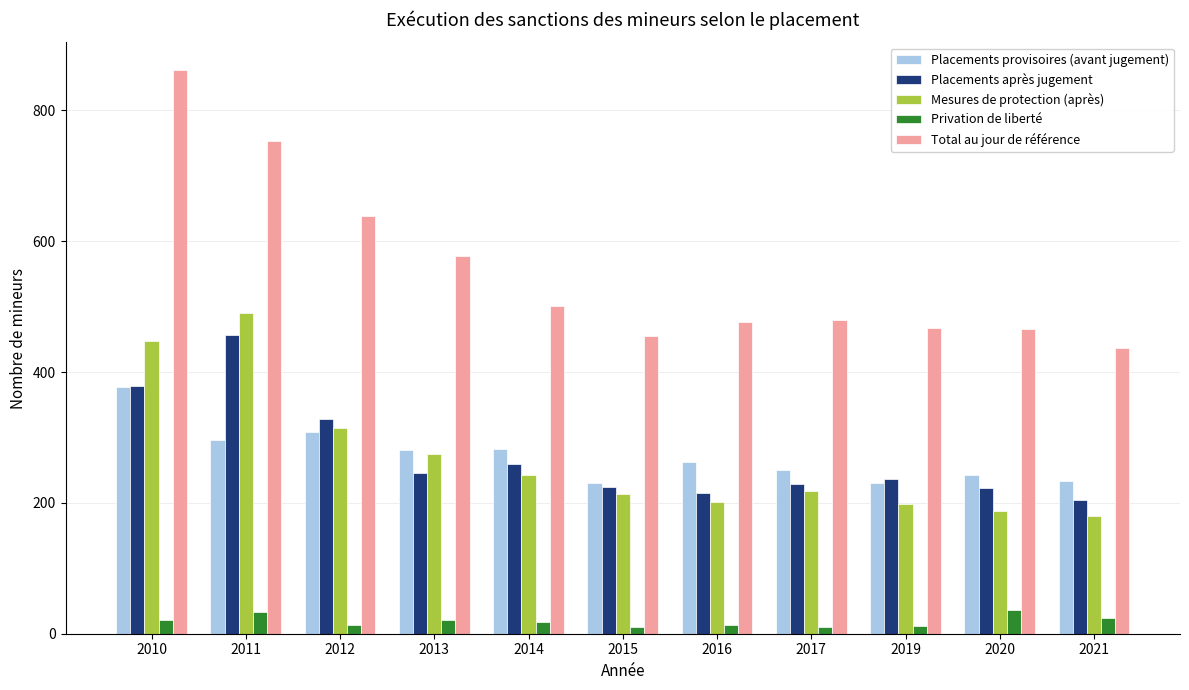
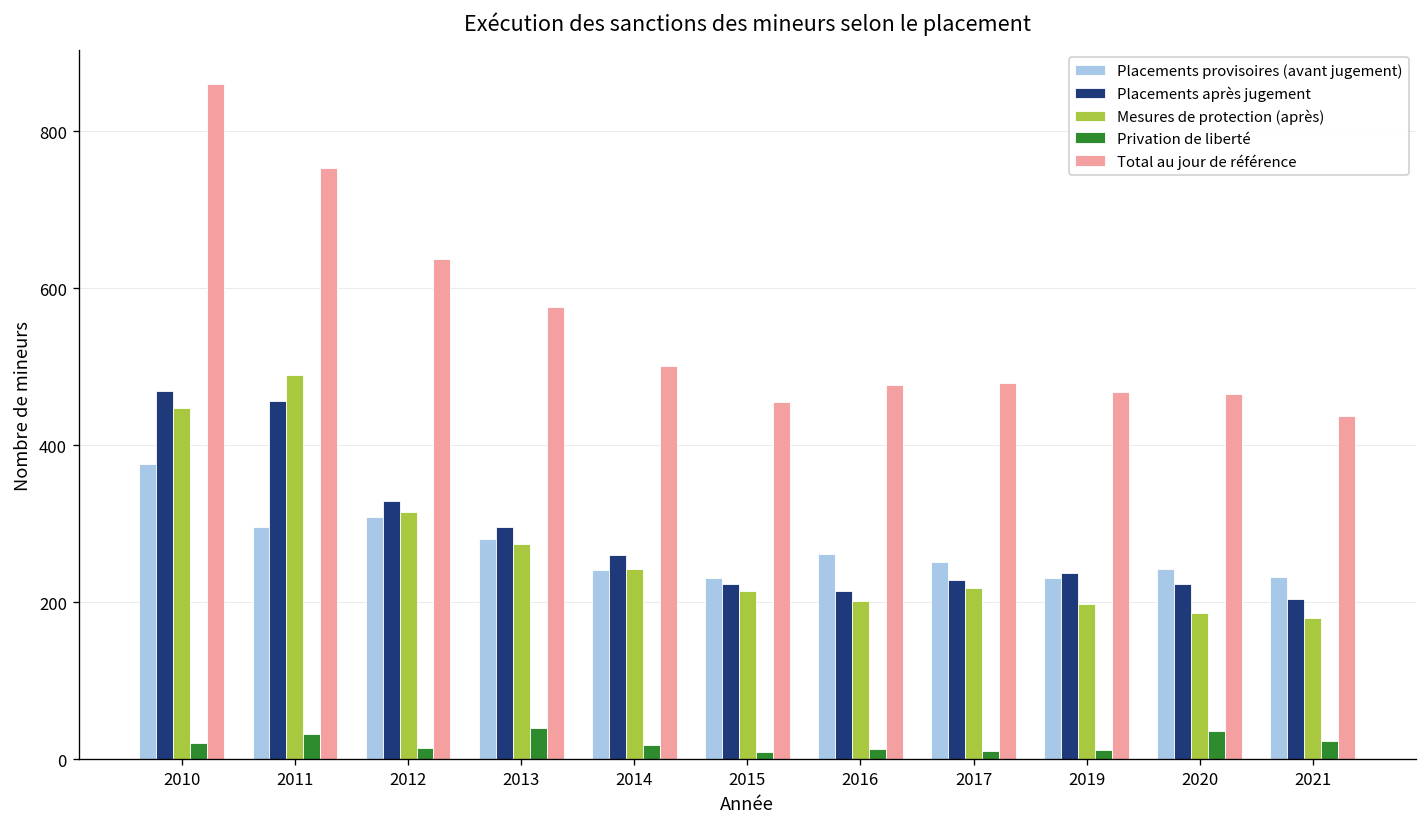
  {
    "Placements provisoires (avant jugement)": {
      "2010": 380,
      "2011": 300,
      "2012": 310,
      "2013": 280,
-     "2014": 280,
+     "2014": 240,
      "2015": 230,
      "2016": 260,
      "2017": 250,
      "2019": 230,
      "2020": 240,
      "2021": 230
    },
    "Placements après jugement": {
-     "2010": 380,
+     "2010": 470,
      "2011": 460,
      "2012": 330,
-     "2013": 250,
+     "2013": 300,
      "2014": 260,
      "2015": 220,
      "2016": 220,
      "2017": 230,
      "2019": 240,
      "2020": 220,
      "2021": 200
    },
    "Mesures de protection (après)": {
      "2010": 450,
      "2011": 490,
      "2012": 320,
      "2013": 280,
      "2014": 240,
      "2015": 210,
      "2016": 200,
      "2017": 220,
      "2019": 200,
      "2020": 190,
      "2021": 180
    },
    "Privation de liberté": {
      "2010": 20,
      "2011": 30,
      "2012": 10,
-     "2013": 20,
+     "2013": 40,
      "2014": 20,
      "2015": 10,
      "2016": 10,
      "2017": 10,
      "2019": 10,
      "2020": 40,
      "2021": 20
    },
    "Total au jour de référence": {
      "2010": 860,
      "2011": 750,
      "2012": 640,
      "2013": 580,
      "2014": 500,
      "2015": 460,
      "2016": 480,
      "2017": 480,
      "2019": 470,
      "2020": 470,
      "2021": 440
    }
  }
